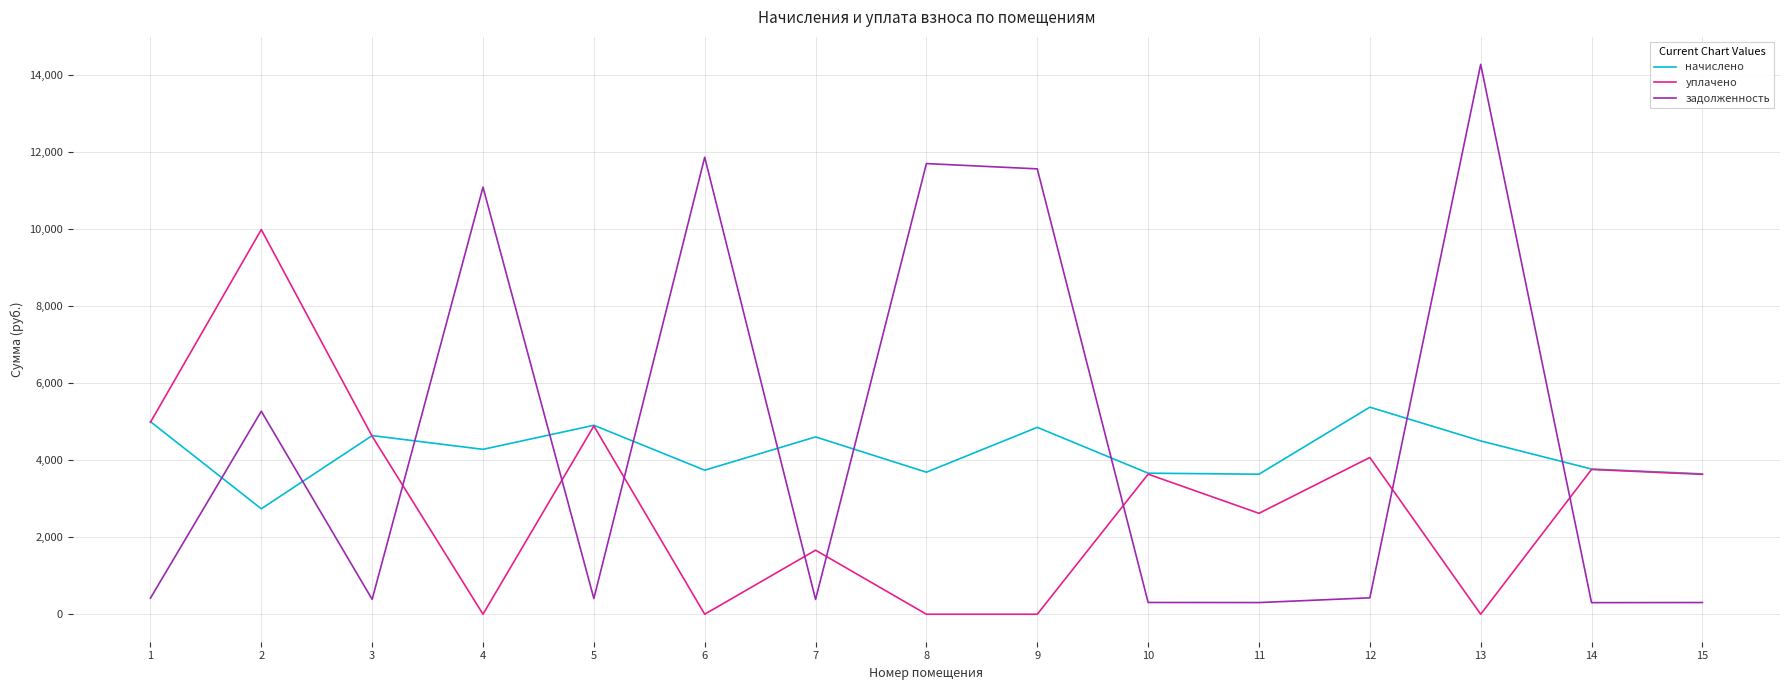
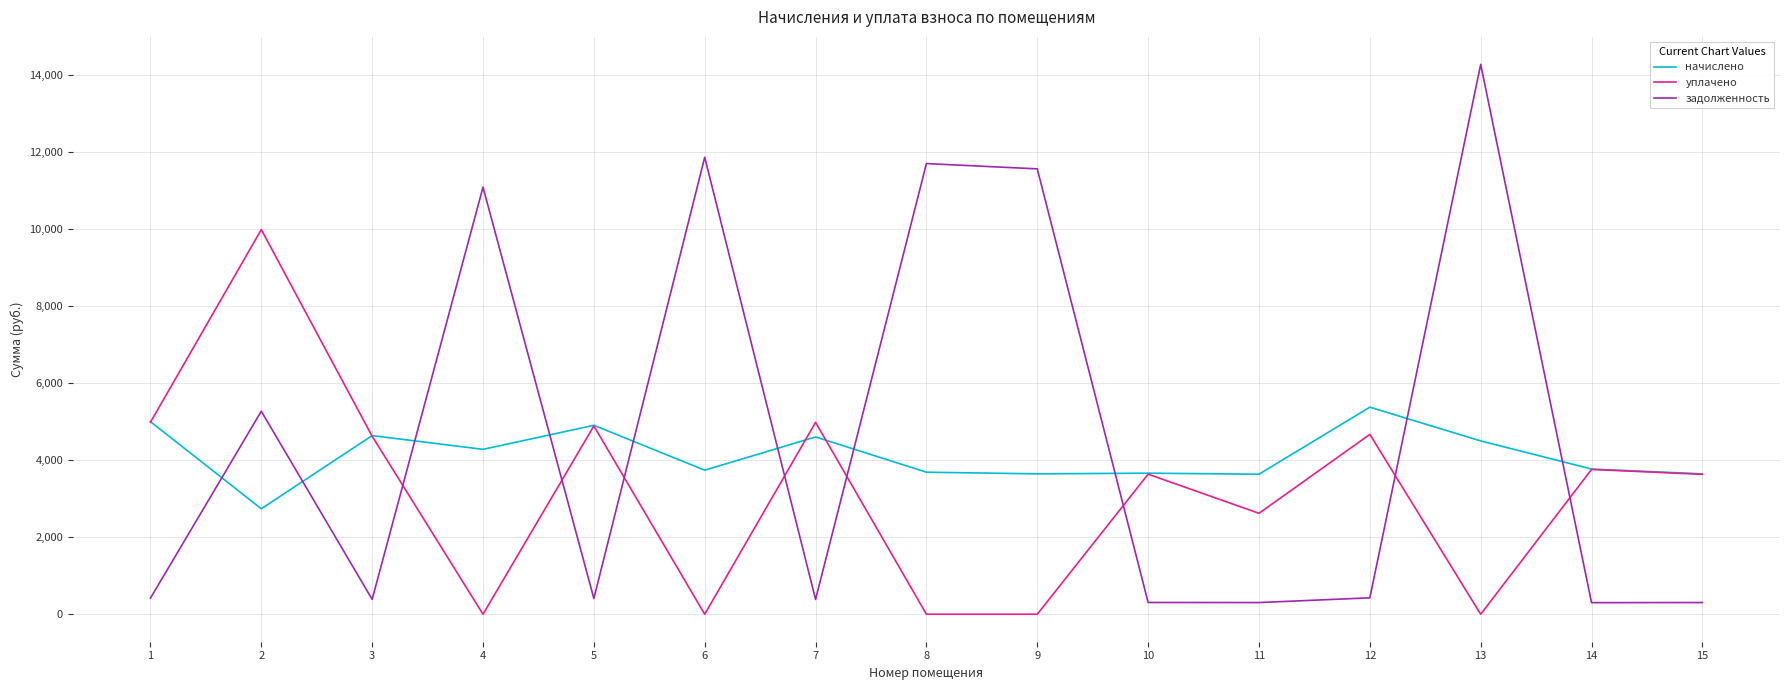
  {
    "начислено": {
      "2": "2,700",
      "4": "4,300",
      "6": "3,700",
      "7": "4,600",
      "8": "3,700",
-     "9": "4,900",
+     "9": "3,600",
      "11": "3,600",
      "12": "5,400",
      "13": "4,500"
    },
    "уплачено": {
      "2": "10,000",
      "4": "0",
      "6": "0",
-     "7": "1,700",
+     "7": "5,000",
      "8": "0",
      "9": "0",
      "11": "2,600",
-     "12": "4,100",
+     "12": "4,700",
      "13": "0"
    },
    "задолженность": {
      "1": "400",
      "2": "5,300",
      "3": "400",
      "4": "11,100",
      "5": "400",
      "6": "11,900",
      "7": "400",
      "8": "11,700",
      "9": "11,600",
      "10": "300",
      "11": "300",
      "12": "400",
      "13": "14,300",
      "14": "300",
      "15": "300"
    }
  }
